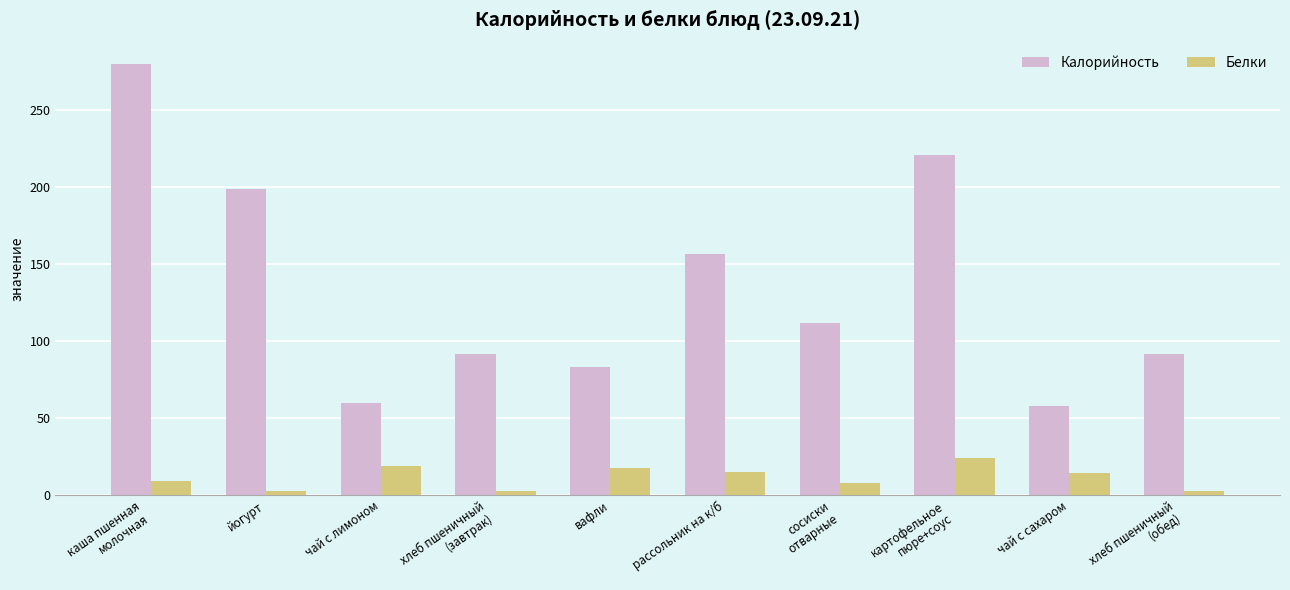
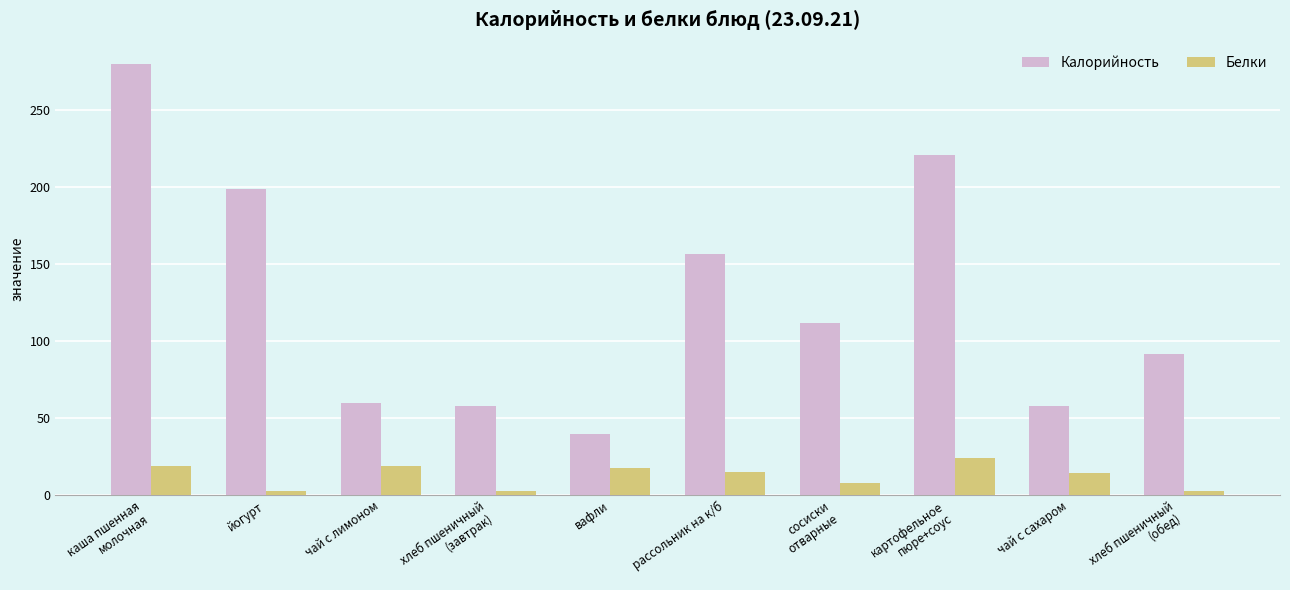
  {
    "Калорийность": {
      "каша пшенная молочная": 280,
      "йогурт": 199,
      "чай с лимоном": 60,
-     "хлеб пшеничный (завтрак)": 92,
-     "вафли": 83,
+     "хлеб пшеничный (завтрак)": 58,
+     "вафли": 40,
      "рассольник на к/б": 157,
      "сосиски отварные": 112,
      "картофельное пюре+соус": 221,
      "чай с сахаром": 58,
      "хлеб пшеничный (обед)": 92
    },
    "Белки": {
-     "каша пшенная молочная": 9,
+     "каша пшенная молочная": 19,
      "йогурт": 3,
      "чай с лимоном": 19,
      "хлеб пшеничный (завтрак)": 3,
      "вафли": 18,
      "рассольник на к/б": 15,
      "сосиски отварные": 8,
      "картофельное пюре+соус": 24,
      "чай с сахаром": 15,
      "хлеб пшеничный (обед)": 3
    }
  }
